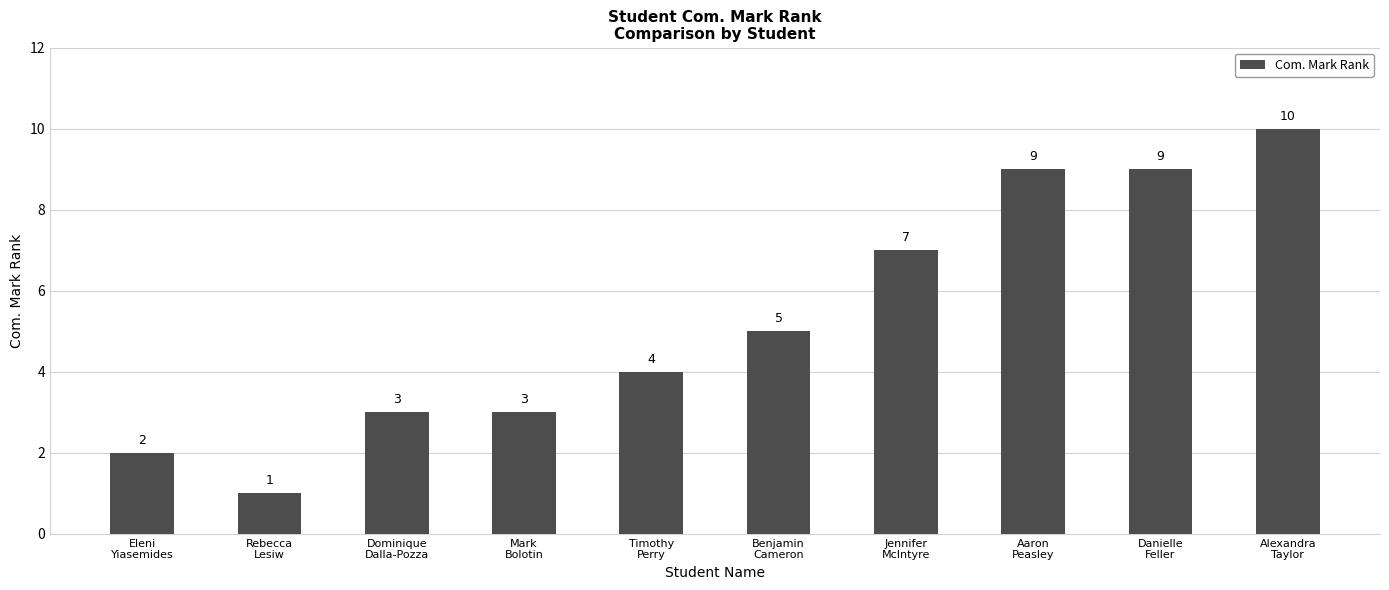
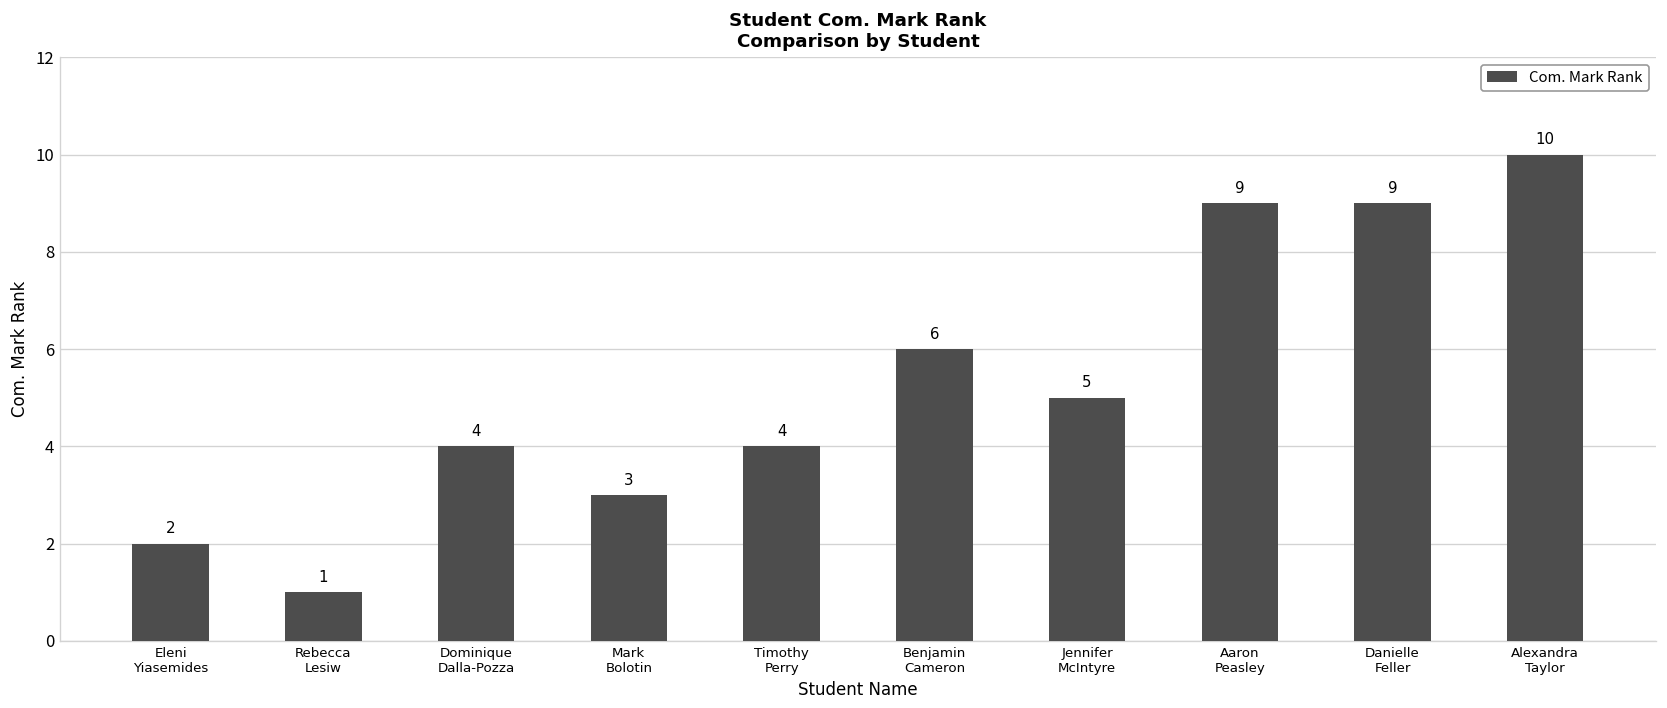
  {
    "Eleni Yiasemides": 2,
    "Rebecca Lesiw": 1,
-   "Dominique Dalla-Pozza": 3,
+   "Dominique Dalla-Pozza": 4,
    "Mark Bolotin": 3,
    "Timothy Perry": 4,
-   "Benjamin Cameron": 5,
-   "Jennifer McIntyre": 7,
+   "Benjamin Cameron": 6,
+   "Jennifer McIntyre": 5,
    "Aaron Peasley": 9,
    "Danielle Feller": 9,
    "Alexandra Taylor": 10
  }
